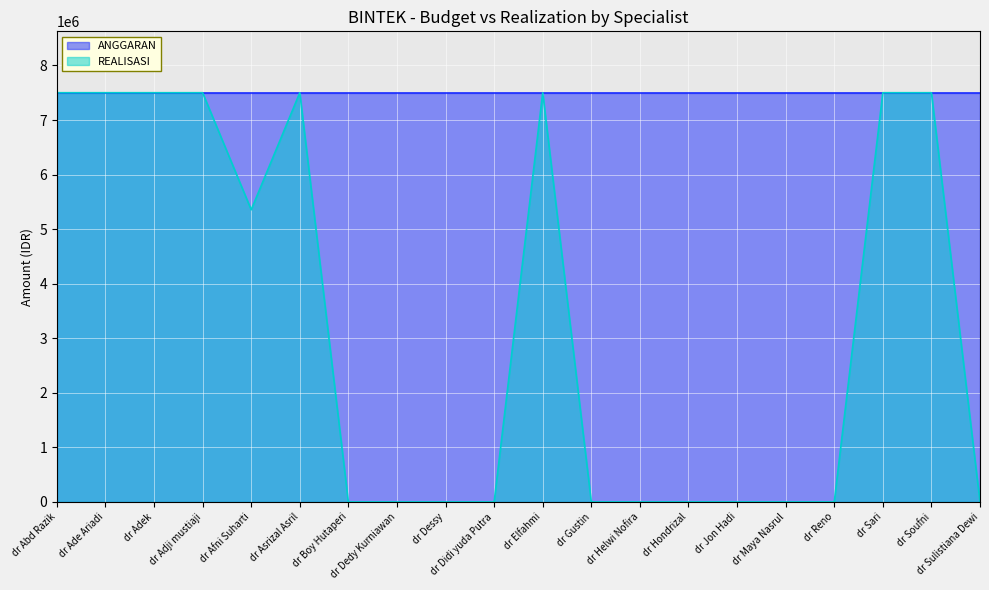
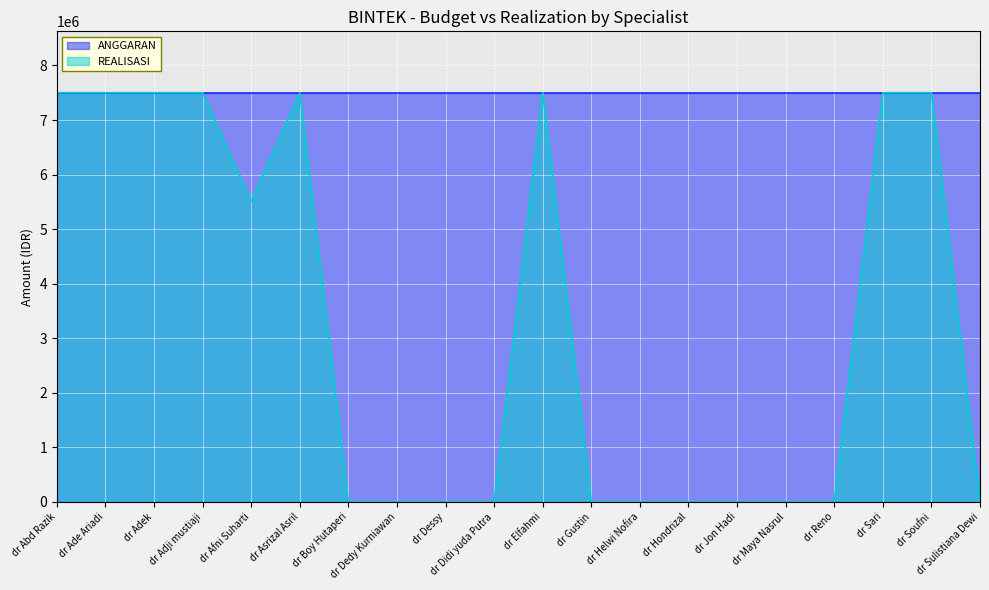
  {
    "ANGGARAN": {
      "dr Afni Suharti": 7500000,
      "dr Boy Hutaperi": 7500000,
      "dr Dedy Kurniawan": 7500000,
      "dr Dessy": 7500000,
      "dr Didi yuda Putra": 7500000,
      "dr Gustin": 7500000,
      "dr Helwi Nofira": 7500000,
      "dr Hondrizal": 7500000,
      "dr Jon Hadi": 7500000,
      "dr Maya Nasrul": 7500000,
      "dr Reno": 7500000,
      "dr Sulistiana Dewi": 7500000
    },
    "REALISASI": {
-     "dr Afni Suharti": 5400000,
+     "dr Afni Suharti": 5500000,
      "dr Boy Hutaperi": 0,
      "dr Dedy Kurniawan": 0,
      "dr Dessy": 0,
      "dr Didi yuda Putra": 0,
      "dr Gustin": 0,
      "dr Helwi Nofira": 0,
      "dr Hondrizal": 0,
      "dr Jon Hadi": 0,
      "dr Maya Nasrul": 0,
      "dr Reno": 0,
      "dr Sulistiana Dewi": 0
    }
  }
